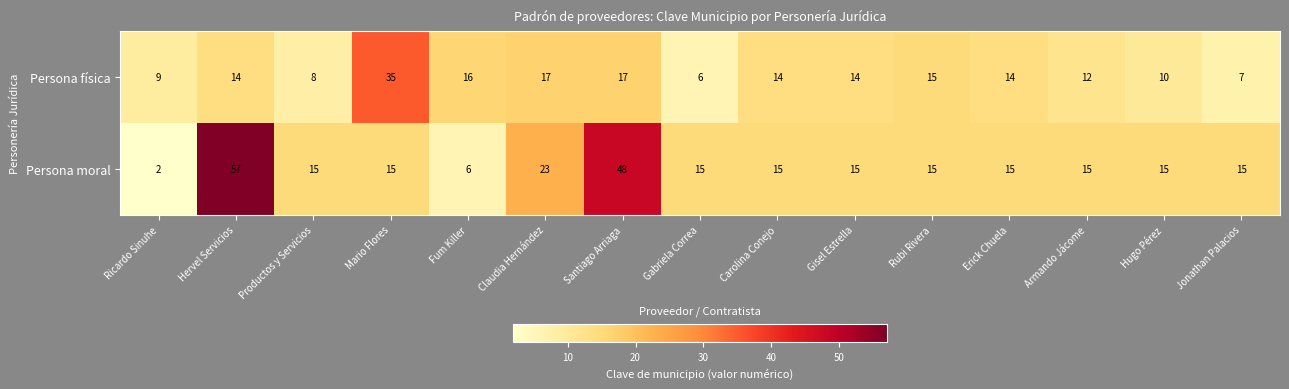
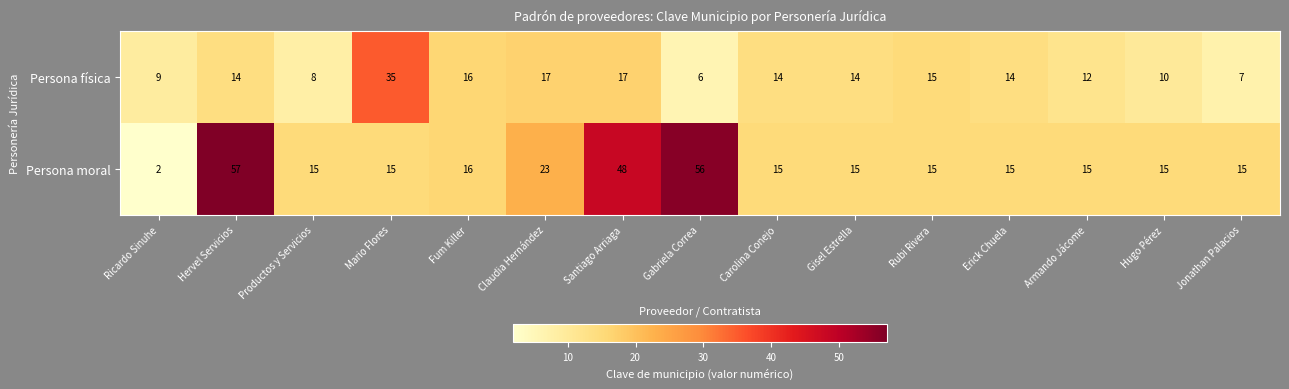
  {
    "Persona física": {
      "Ricardo Sinuhe": 9,
      "Hervel Servicios": 14,
      "Productos y Servicios": 8,
      "Mario Flores": 35,
      "Fum Killer": 16,
      "Claudia Hernández": 17,
      "Santiago Arriaga": 17,
      "Gabriela Correa": 6,
      "Carolina Conejo": 14,
      "Gisel Estrella": 14,
      "Rubi Rivera": 15,
      "Erick Chuela": 14,
      "Armando Jácome": 12,
      "Hugo Pérez": 10,
      "Jonathan Palacios": 7
    },
    "Persona moral": {
      "Ricardo Sinuhe": 2,
      "Hervel Servicios": 57,
      "Productos y Servicios": 15,
      "Mario Flores": 15,
-     "Fum Killer": 6,
+     "Fum Killer": 16,
      "Claudia Hernández": 23,
      "Santiago Arriaga": 48,
-     "Gabriela Correa": 15,
+     "Gabriela Correa": 56,
      "Carolina Conejo": 15,
      "Gisel Estrella": 15,
      "Rubi Rivera": 15,
      "Erick Chuela": 15,
      "Armando Jácome": 15,
      "Hugo Pérez": 15,
      "Jonathan Palacios": 15
    }
  }
